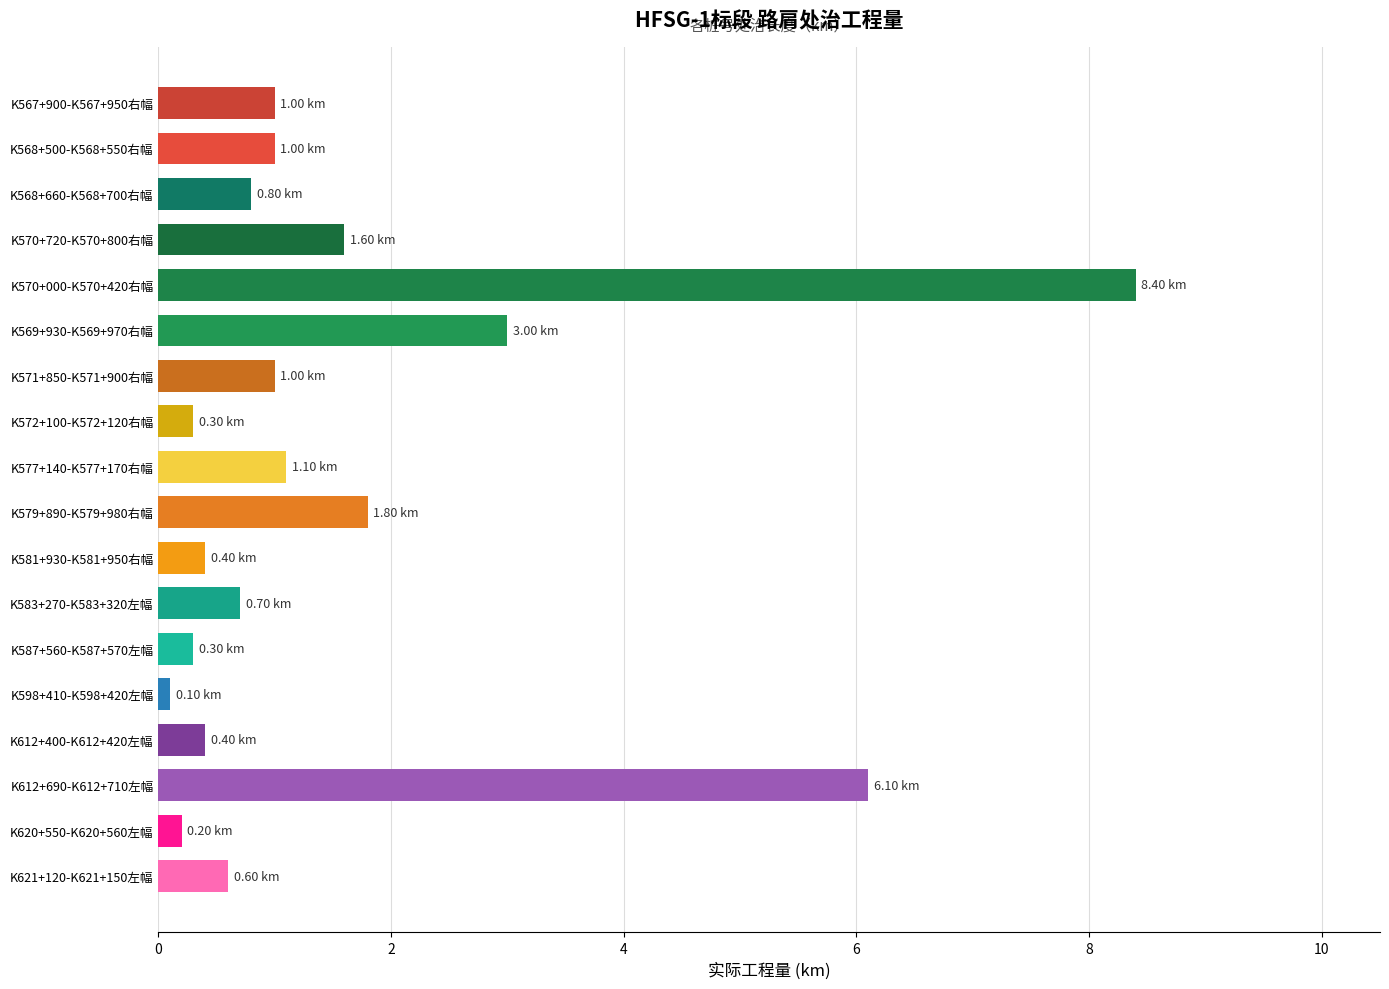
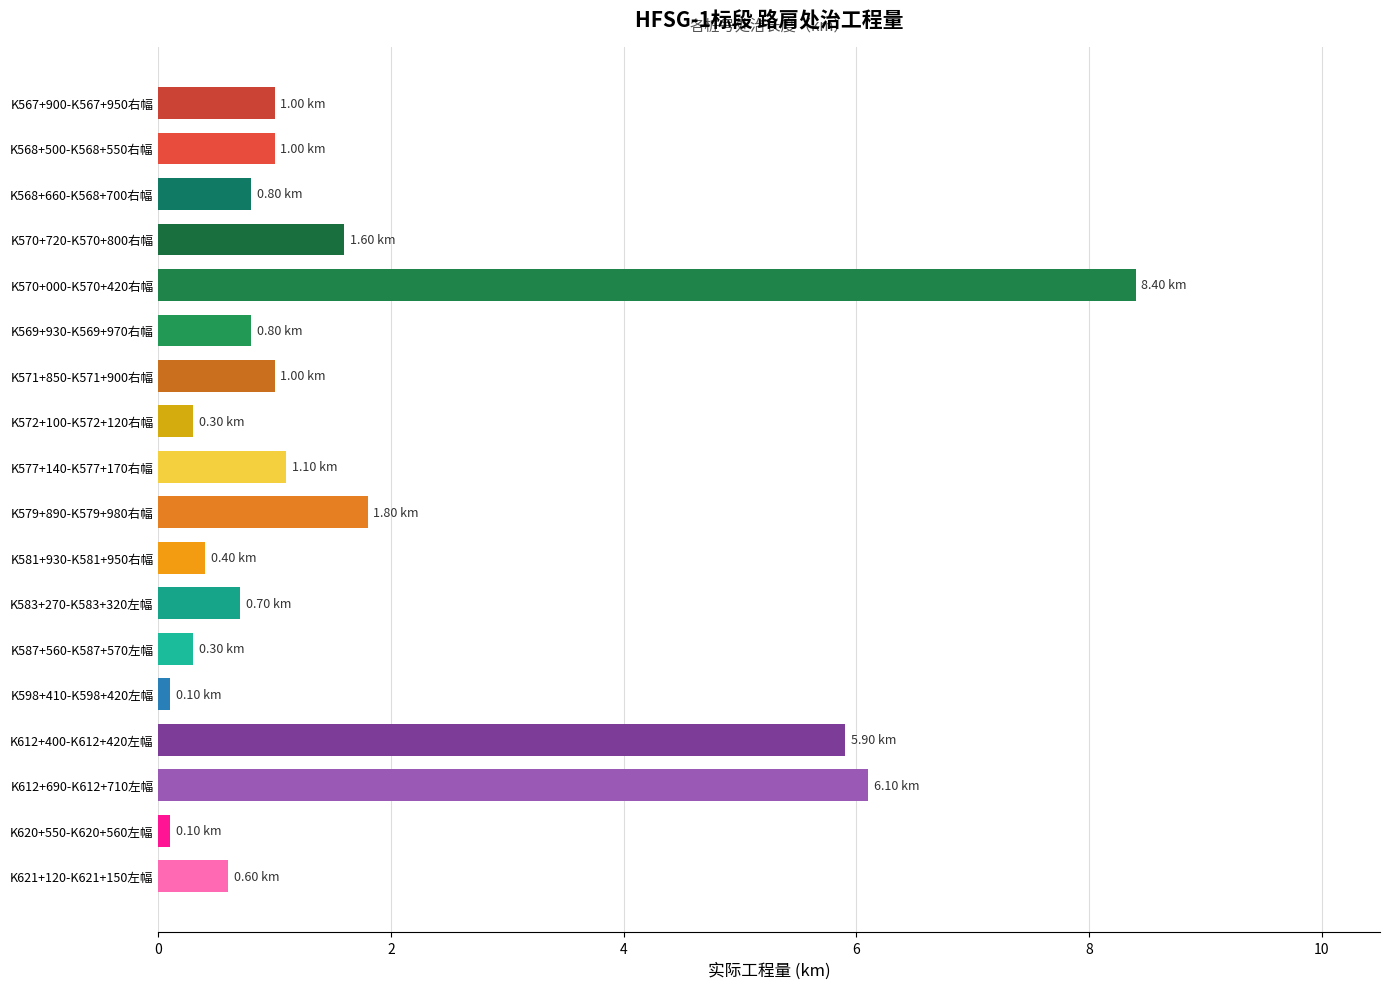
  {
    "K567+900-K567+950右幅": 1.00,
    "K568+500-K568+550右幅": 1.00,
    "K568+660-K568+700右幅": 0.80,
    "K570+720-K570+800右幅": 1.60,
    "K570+000-K570+420右幅": 8.40,
-   "K569+930-K569+970右幅": 3.00,
+   "K569+930-K569+970右幅": 0.80,
    "K571+850-K571+900右幅": 1.00,
    "K572+100-K572+120右幅": 0.30,
    "K577+140-K577+170右幅": 1.10,
    "K579+890-K579+980右幅": 1.80,
    "K581+930-K581+950右幅": 0.40,
    "K583+270-K583+320左幅": 0.70,
    "K587+560-K587+570左幅": 0.30,
    "K598+410-K598+420左幅": 0.10,
-   "K612+400-K612+420左幅": 0.40,
+   "K612+400-K612+420左幅": 5.90,
    "K612+690-K612+710左幅": 6.10,
-   "K620+550-K620+560左幅": 0.20,
+   "K620+550-K620+560左幅": 0.10,
    "K621+120-K621+150左幅": 0.60
  }
